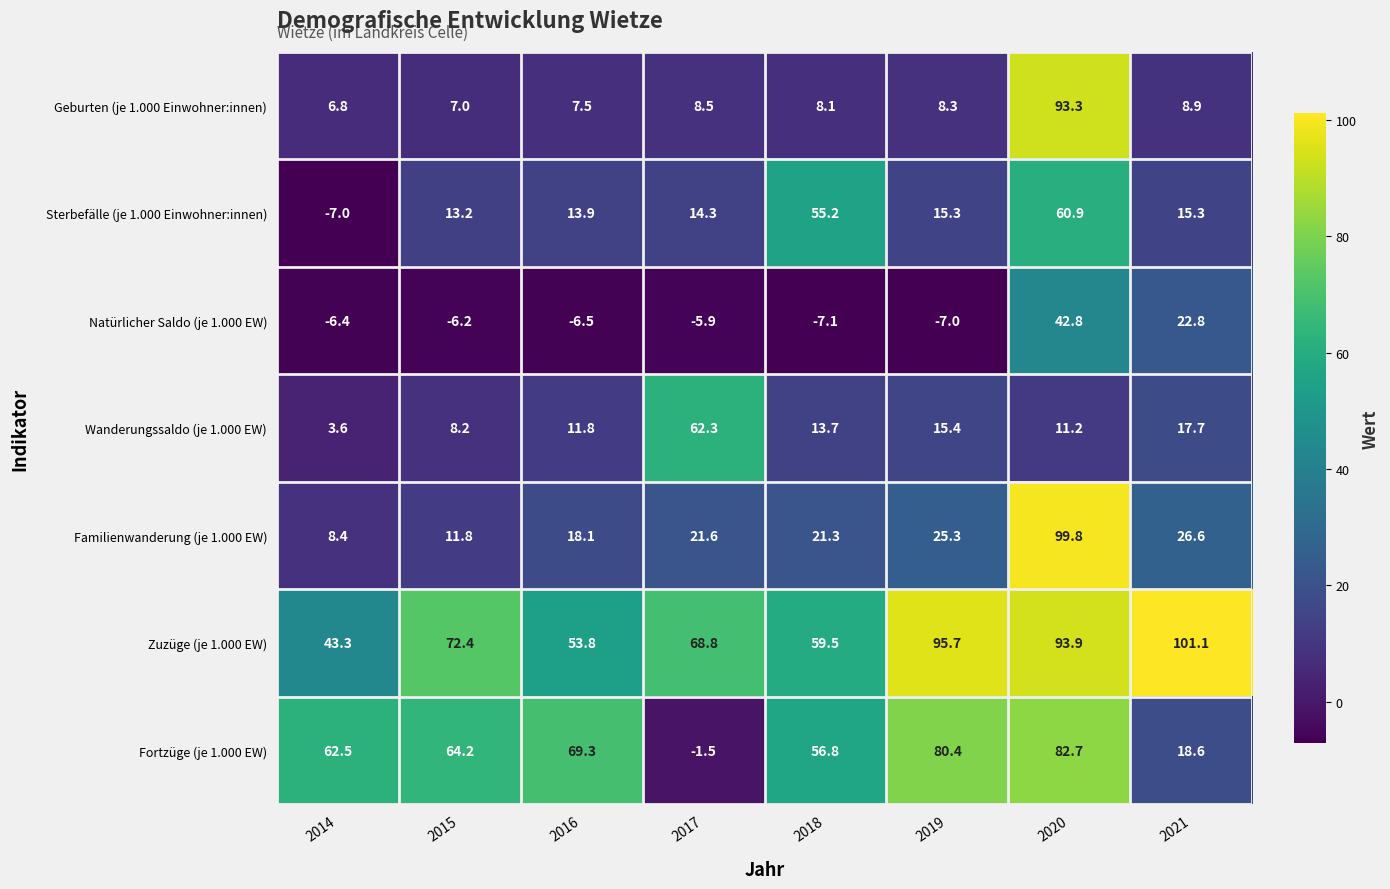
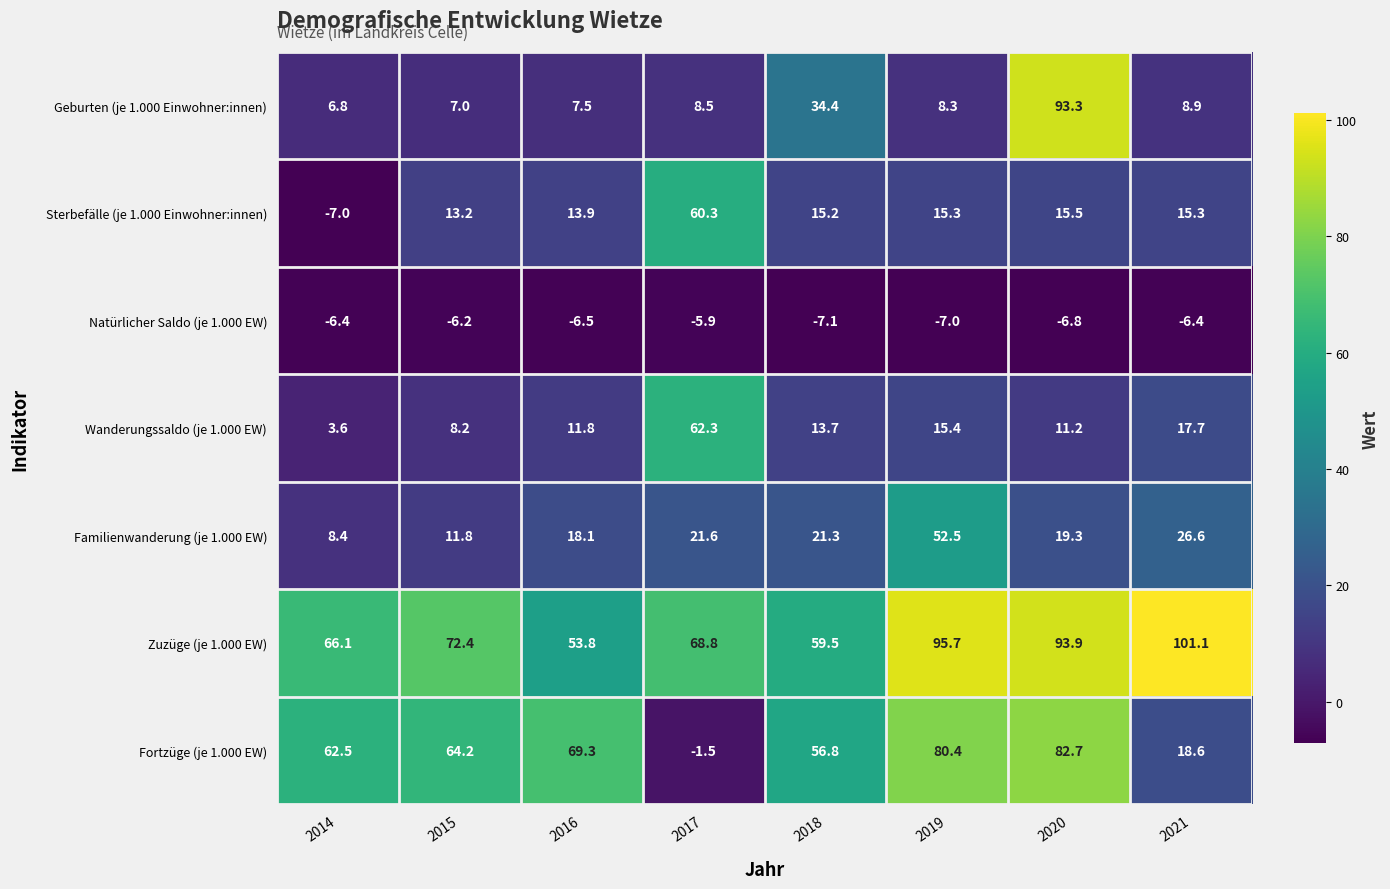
  {
    "Geburten (je 1.000 Einwohner:innen)": {
      "2014": 6.8,
      "2015": 7.0,
      "2016": 7.5,
      "2017": 8.5,
-     "2018": 8.1,
+     "2018": 34.4,
      "2019": 8.3,
      "2020": 93.3,
      "2021": 8.9
    },
    "Sterbefälle (je 1.000 Einwohner:innen)": {
      "2014": -7.0,
      "2015": 13.2,
      "2016": 13.9,
-     "2017": 14.3,
-     "2018": 55.2,
+     "2017": 60.3,
+     "2018": 15.2,
      "2019": 15.3,
-     "2020": 60.9,
+     "2020": 15.5,
      "2021": 15.3
    },
    "Natürlicher Saldo (je 1.000 EW)": {
      "2014": -6.4,
      "2015": -6.2,
      "2016": -6.5,
      "2017": -5.9,
      "2018": -7.1,
      "2019": -7.0,
-     "2020": 42.8,
-     "2021": 22.8
+     "2020": -6.8,
+     "2021": -6.4
    },
    "Wanderungssaldo (je 1.000 EW)": {
      "2014": 3.6,
      "2015": 8.2,
      "2016": 11.8,
      "2017": 62.3,
      "2018": 13.7,
      "2019": 15.4,
      "2020": 11.2,
      "2021": 17.7
    },
    "Familienwanderung (je 1.000 EW)": {
      "2014": 8.4,
      "2015": 11.8,
      "2016": 18.1,
      "2017": 21.6,
      "2018": 21.3,
-     "2019": 25.3,
-     "2020": 99.8,
+     "2019": 52.5,
+     "2020": 19.3,
      "2021": 26.6
    },
    "Zuzüge (je 1.000 EW)": {
-     "2014": 43.3,
+     "2014": 66.1,
      "2015": 72.4,
      "2016": 53.8,
      "2017": 68.8,
      "2018": 59.5,
      "2019": 95.7,
      "2020": 93.9,
      "2021": 101.1
    },
    "Fortzüge (je 1.000 EW)": {
      "2014": 62.5,
      "2015": 64.2,
      "2016": 69.3,
      "2017": -1.5,
      "2018": 56.8,
      "2019": 80.4,
      "2020": 82.7,
      "2021": 18.6
    }
  }
